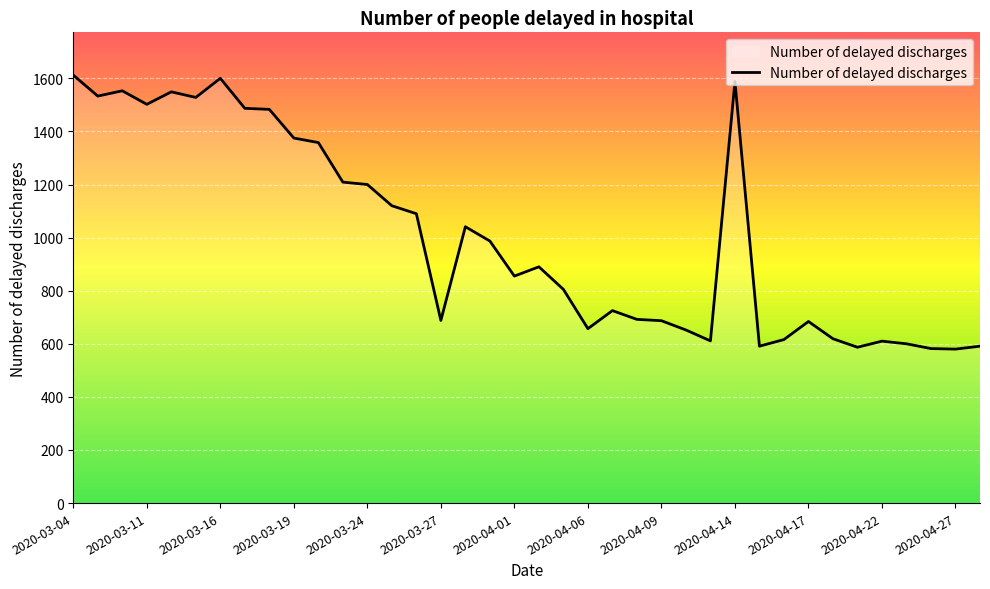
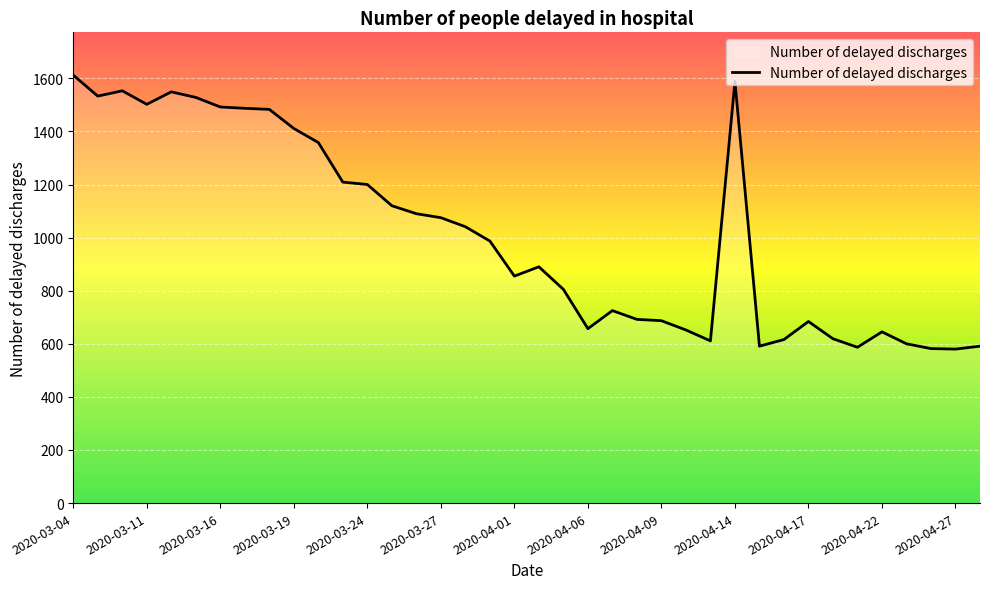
  {
    "2020-03-04": 1610,
    "2020-03-11": 1500,
-   "2020-03-16": 1600,
-   "2020-03-19": 1380,
+   "2020-03-16": 1490,
+   "2020-03-19": 1410,
    "2020-03-24": 1200,
-   "2020-03-27": 690,
+   "2020-03-27": 1080,
    "2020-04-01": 860,
    "2020-04-06": 660,
    "2020-04-09": 690,
    "2020-04-17": 680,
-   "2020-04-22": 610,
+   "2020-04-22": 650,
    "2020-04-27": 580
  }
